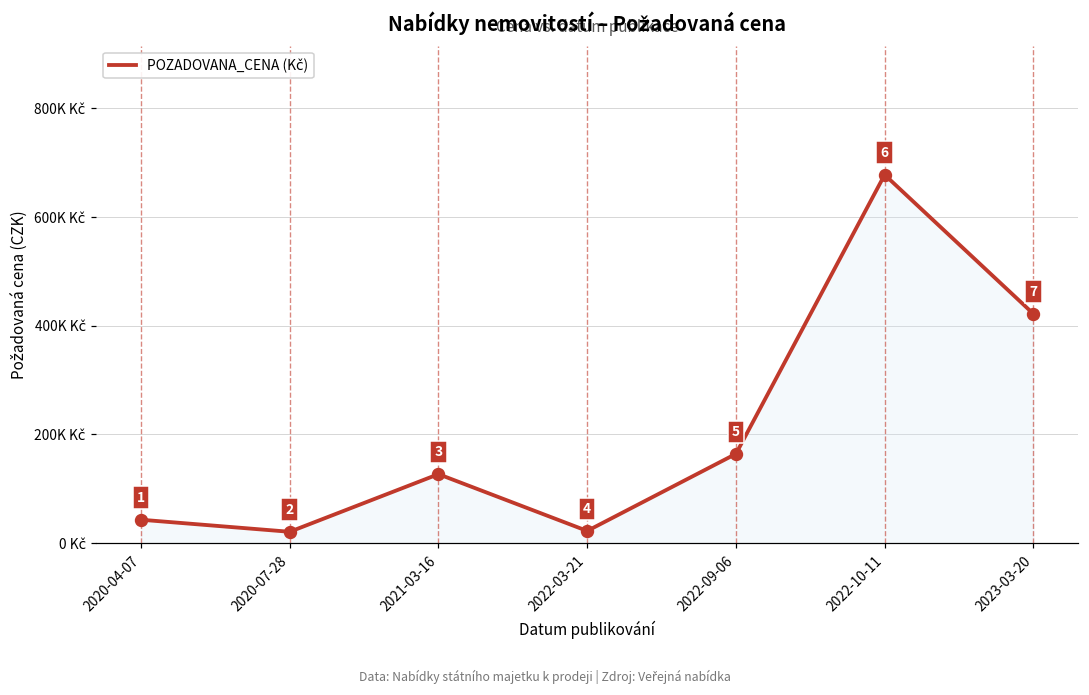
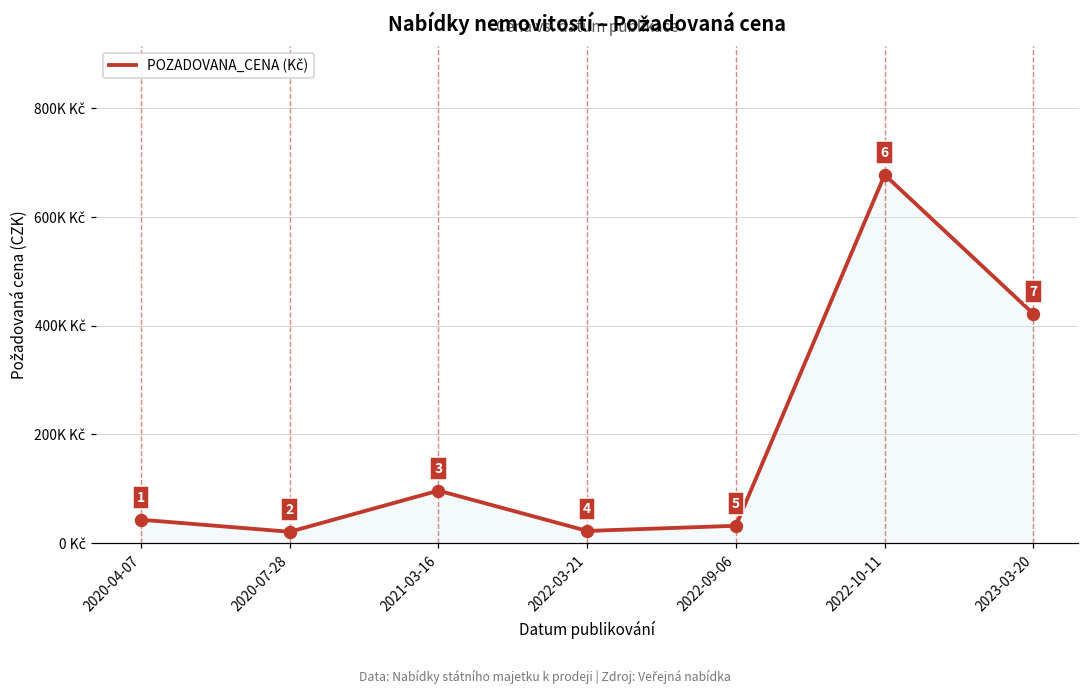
  {
-   "2021-03-16": "130K Kč",
-   "2022-09-06": "160K Kč"
+   "2021-03-16": "100K Kč",
+   "2022-09-06": "30K Kč"
  }
